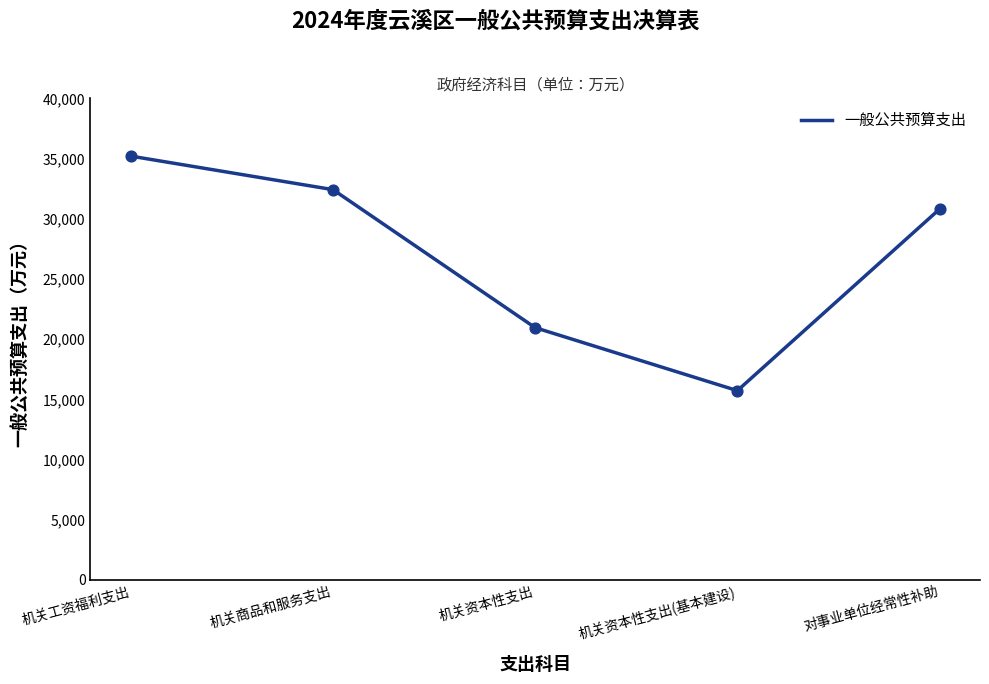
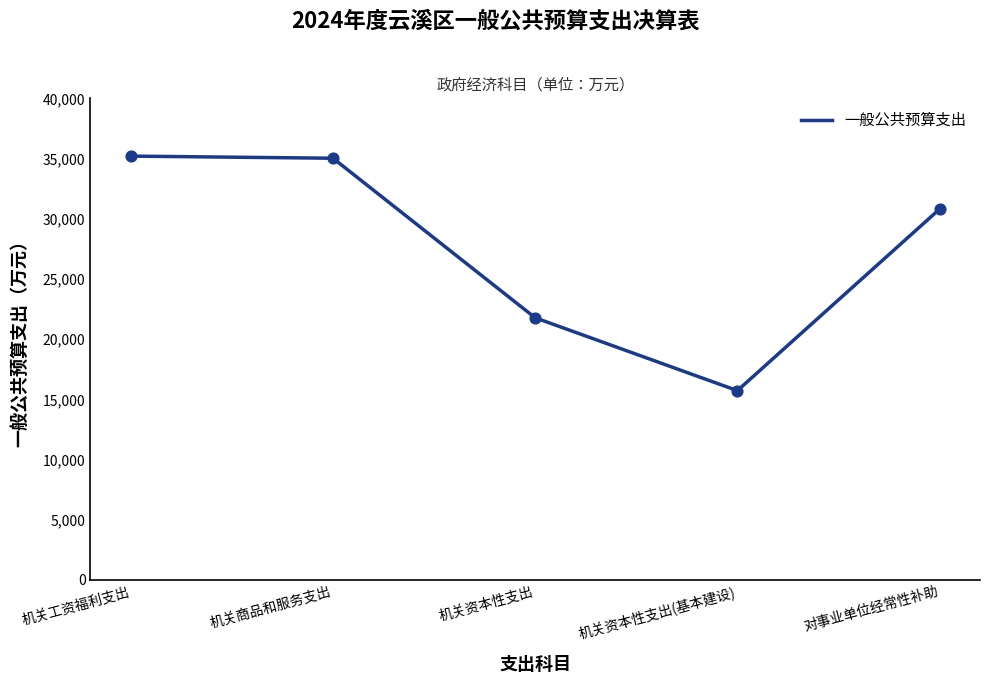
  {
    "机关工资福利支出": "35,200",
-   "机关商品和服务支出": "32,400",
-   "机关资本性支出": "21,000",
+   "机关商品和服务支出": "35,000",
+   "机关资本性支出": "21,800",
    "机关资本性支出(基本建设)": "15,700",
    "对事业单位经常性补助": "30,800"
  }
